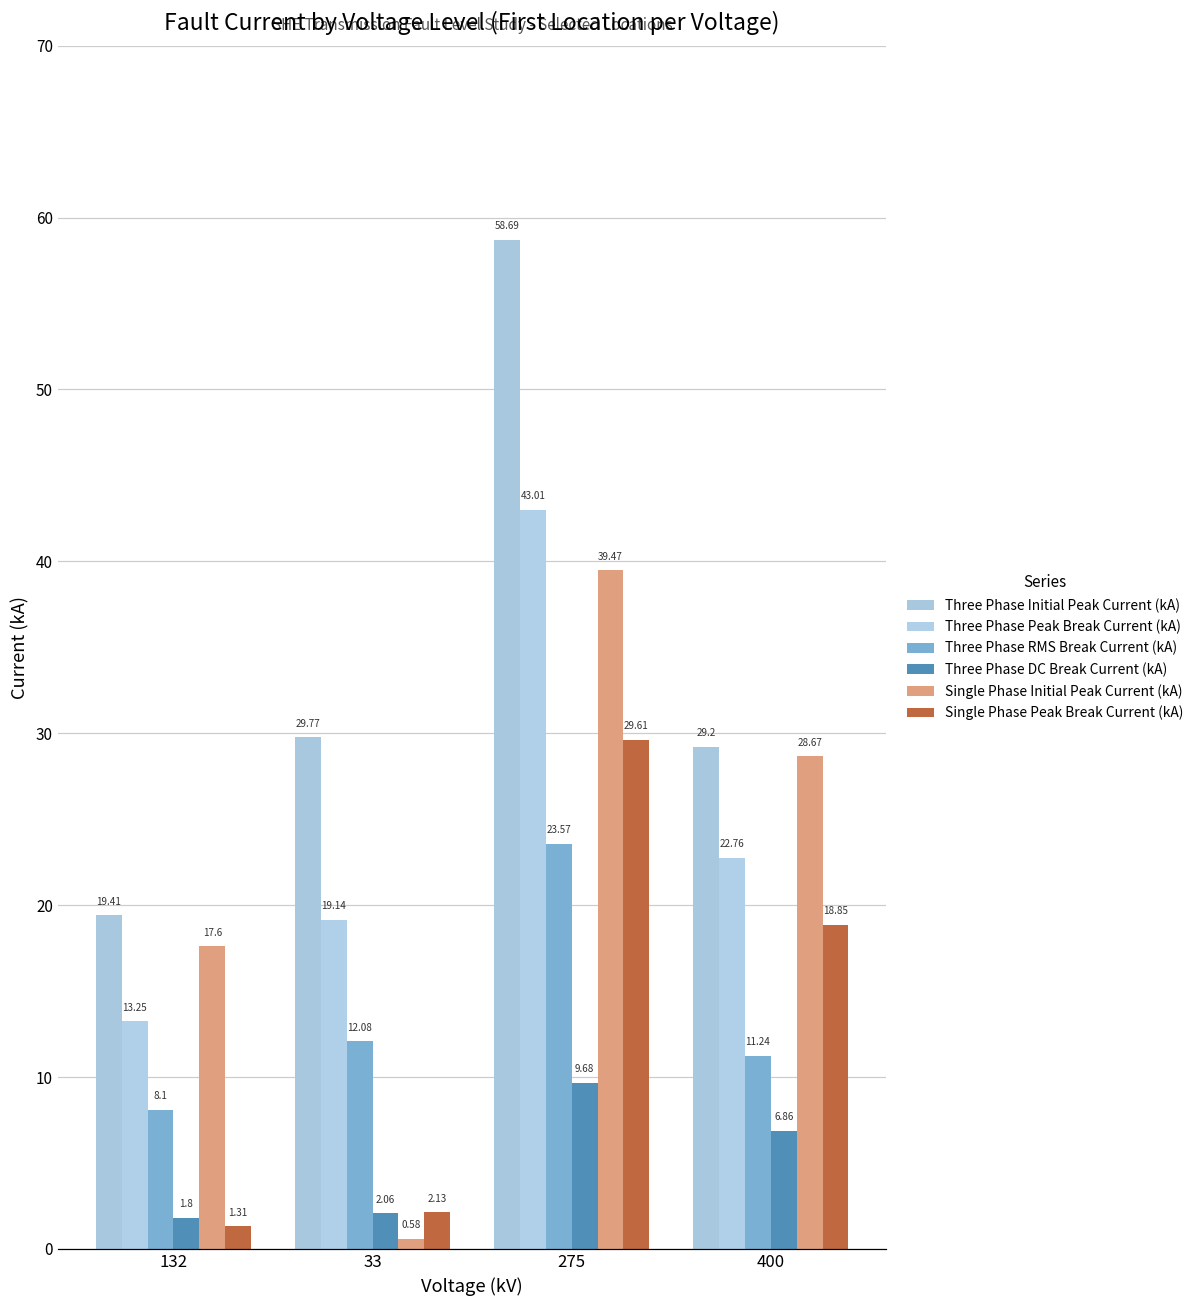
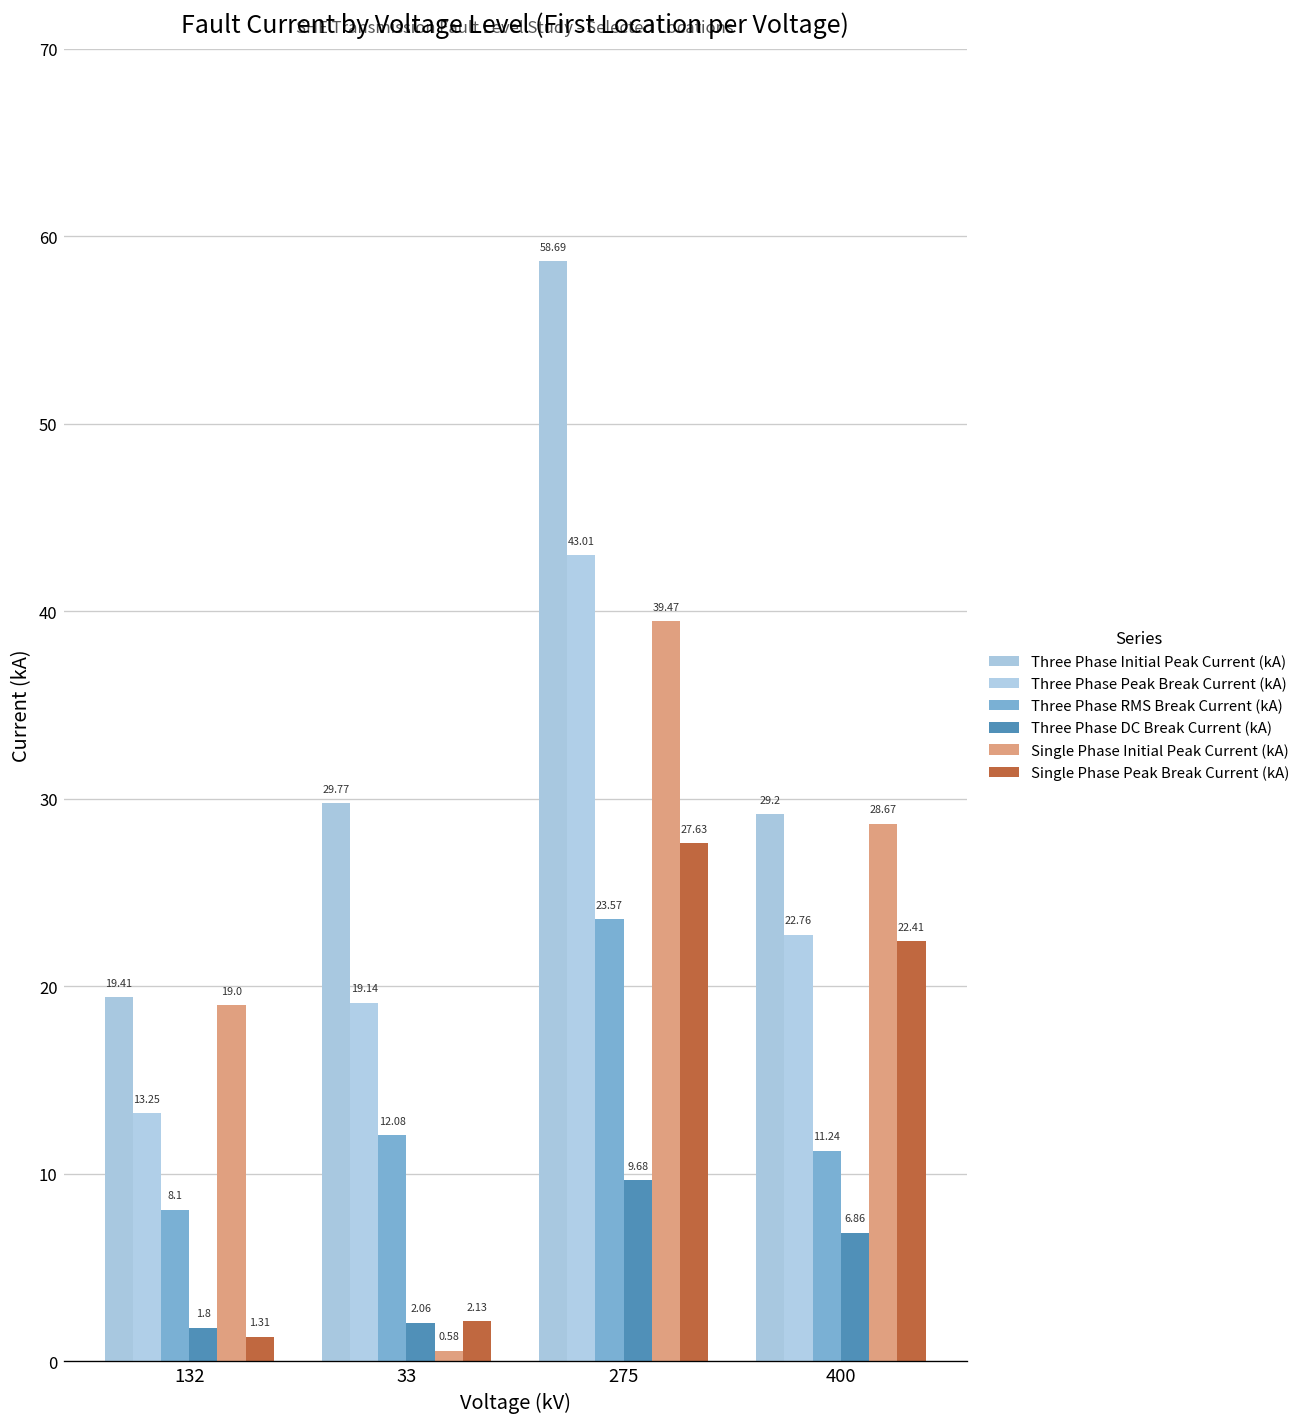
  {
    "Single Phase Initial Peak Current (kA)": {
-     "132": 17.6,
+     "132": 19.0,
      "33": 0.58,
      "275": 39.47,
      "400": 28.67
    },
    "Single Phase Peak Break Current (kA)": {
      "132": 1.31,
      "33": 2.13,
-     "275": 29.61,
-     "400": 18.85
+     "275": 27.63,
+     "400": 22.41
    }
  }
